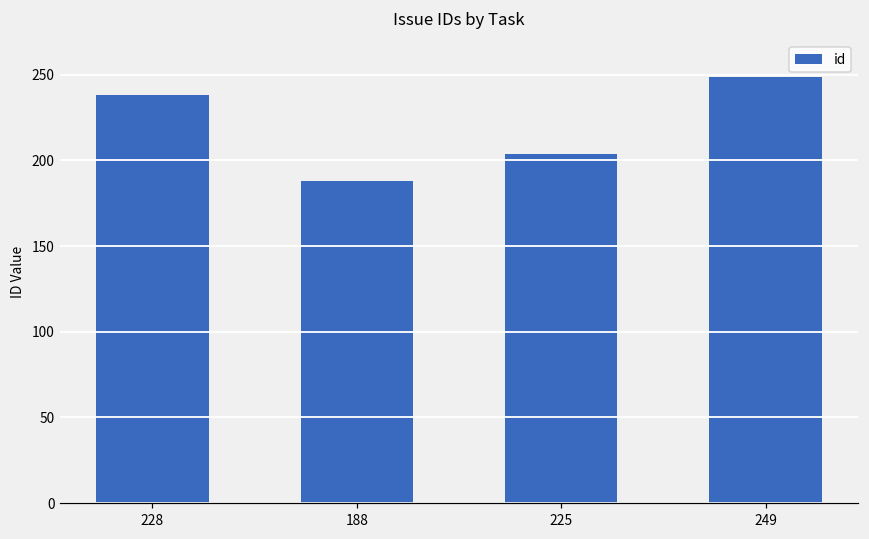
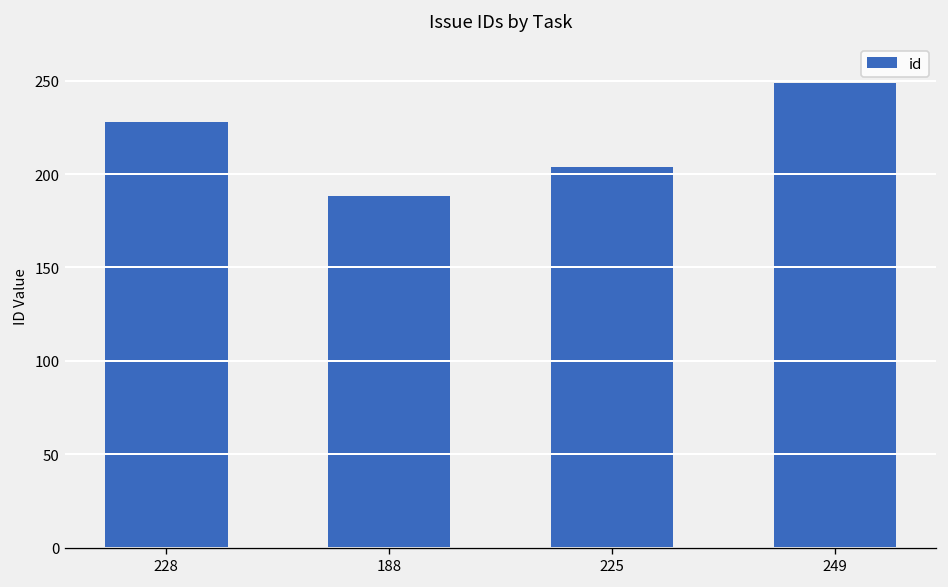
  {
-   "228": 238,
+   "228": 228,
    "188": 188,
    "225": 204,
    "249": 249
  }
